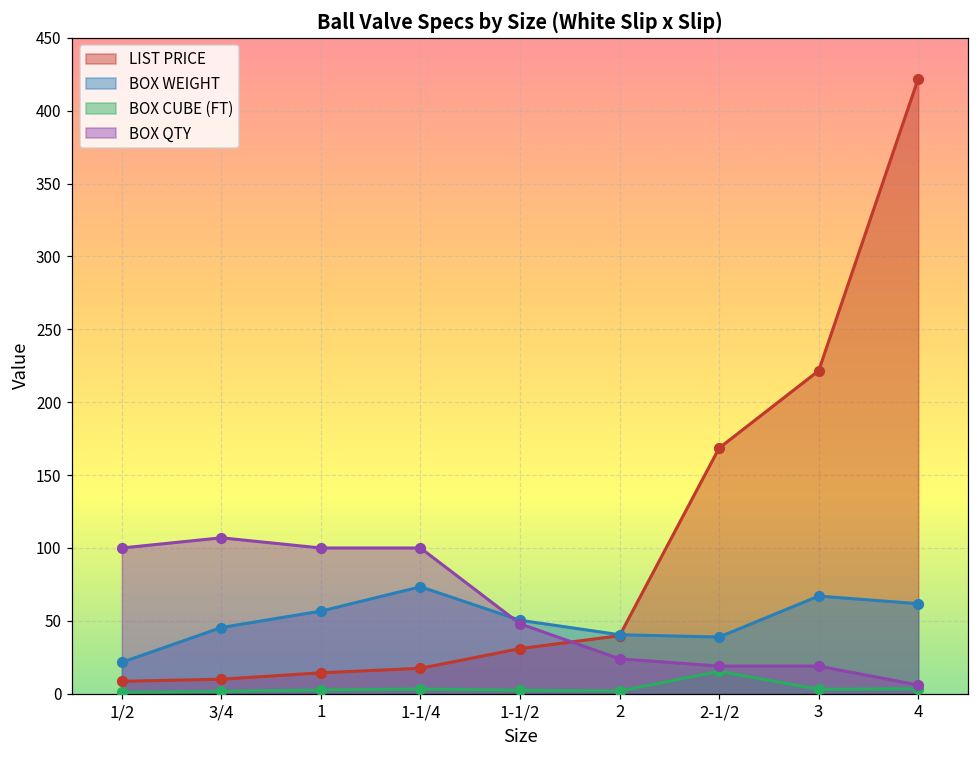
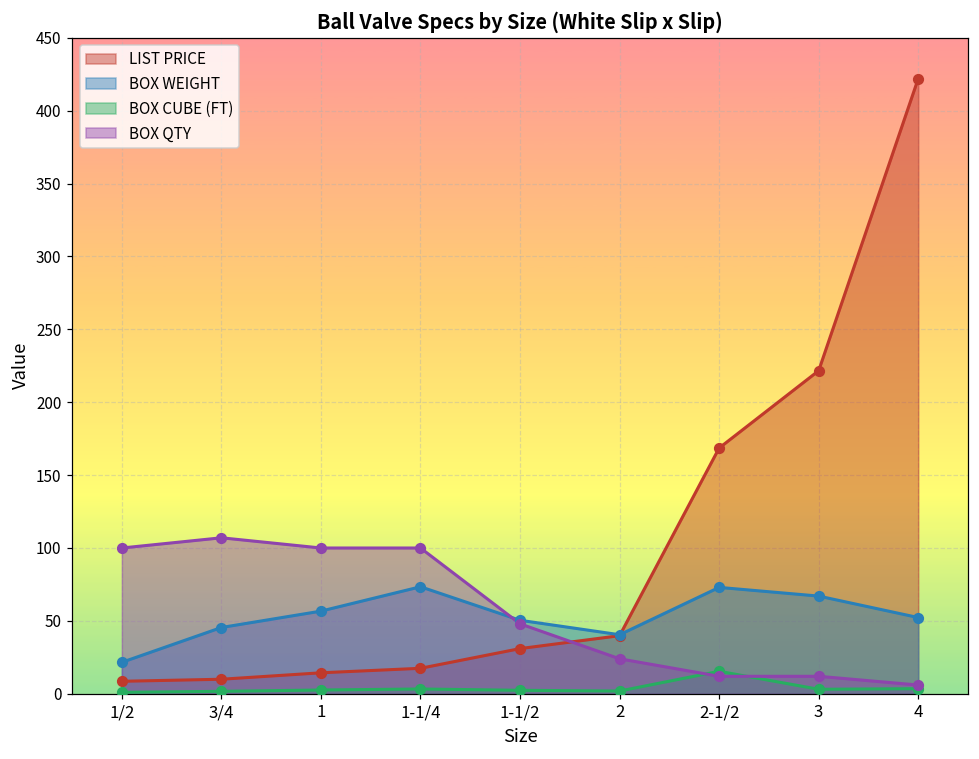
  {
    "LIST PRICE": {
      "1/2": 9,
      "3/4": 10,
      "1": 14,
      "1-1/4": 17,
      "1-1/2": 31,
      "2-1/2": 169,
      "3": 222,
      "4": 422
    },
    "BOX WEIGHT": {
      "1/2": 22,
      "3/4": 45,
      "1": 57,
      "1-1/4": 73,
      "1-1/2": 50,
-     "2-1/2": 39,
+     "2-1/2": 73,
      "3": 67,
-     "4": 62
+     "4": 52
    },
    "BOX CUBE (FT)": {
      "1/2": 1,
      "3/4": 2,
      "1": 3,
      "1-1/4": 3,
      "1-1/2": 2,
      "2": 2,
      "2-1/2": 15,
      "3": 3,
      "4": 4
    },
    "BOX QTY": {
      "1/2": 100,
      "3/4": 107,
      "1": 100,
      "1-1/4": 100,
      "1-1/2": 48,
      "2": 24,
-     "2-1/2": 19,
-     "3": 19,
+     "2-1/2": 12,
+     "3": 12,
      "4": 6
    }
  }
